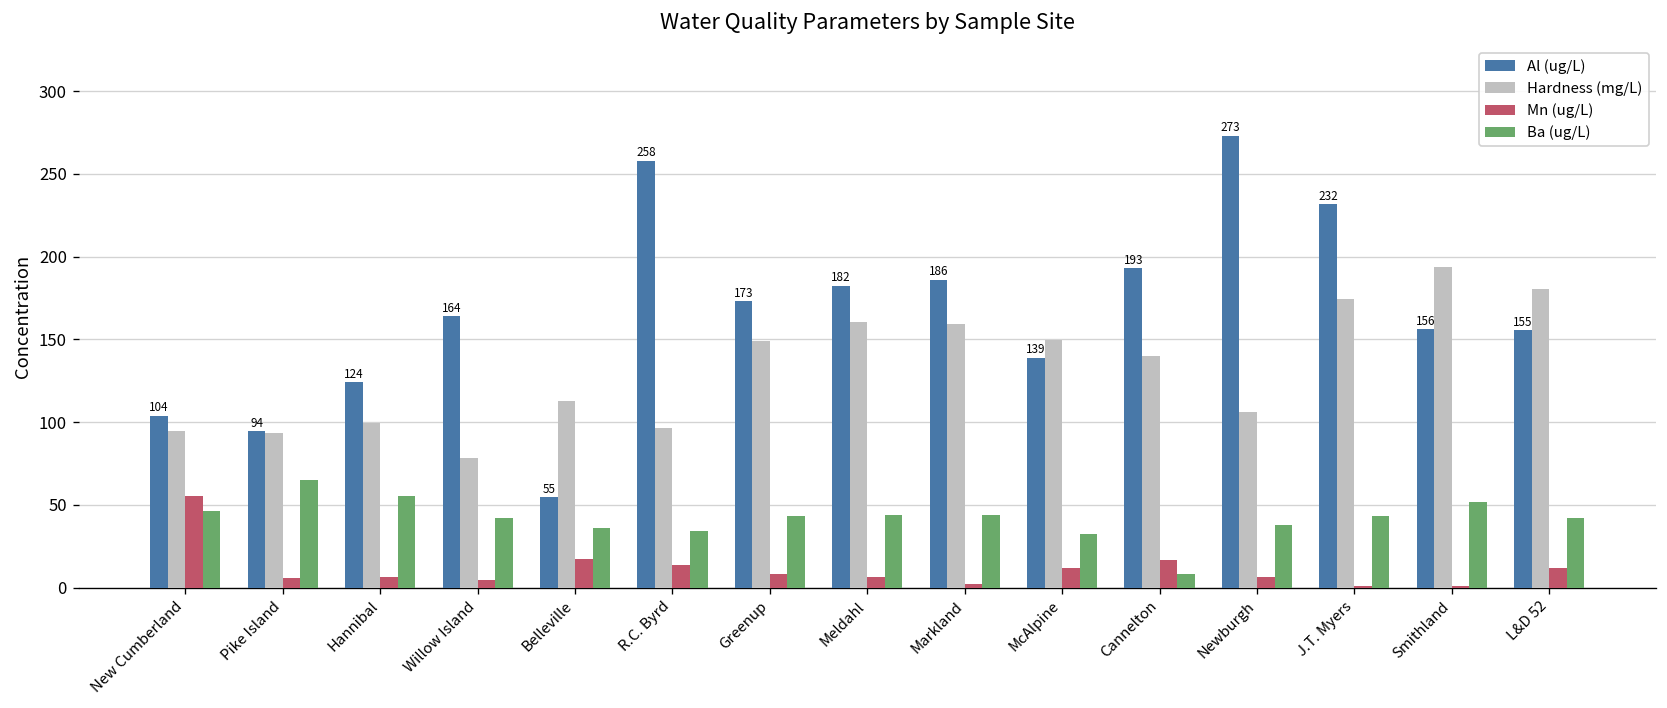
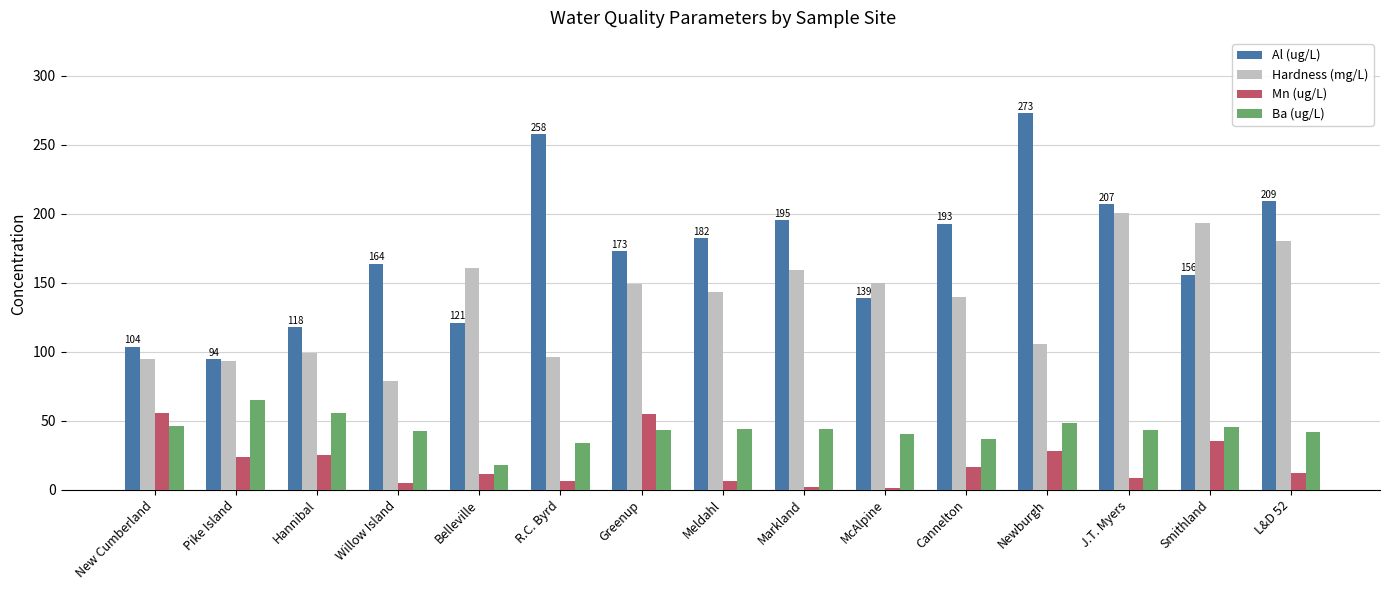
  {
    "Al (ug/L)": {
      "New Cumberland": 104,
      "Pike Island": 94,
-     "Hannibal": 124,
+     "Hannibal": 118,
      "Willow Island": 164,
-     "Belleville": 55,
+     "Belleville": 121,
      "R.C. Byrd": 258,
      "Greenup": 173,
      "Meldahl": 182,
-     "Markland": 186,
+     "Markland": 195,
      "McAlpine": 139,
      "Cannelton": 193,
      "Newburgh": 273,
-     "J.T. Myers": 232,
+     "J.T. Myers": 207,
      "Smithland": 156,
-     "L&D 52": 155
+     "L&D 52": 209
    },
    "Hardness (mg/L)": {
      "New Cumberland": 95,
      "Hannibal": 99,
      "Willow Island": 79,
-     "Belleville": 113,
+     "Belleville": 161,
      "R.C. Byrd": 97,
      "Greenup": 149,
-     "Meldahl": 161,
+     "Meldahl": 143,
      "Markland": 159,
      "McAlpine": 150,
      "Cannelton": 140,
      "Newburgh": 106,
-     "J.T. Myers": 175,
+     "J.T. Myers": 201,
      "Smithland": 194,
      "L&D 52": 180
    },
    "Mn (ug/L)": {
      "New Cumberland": 55,
-     "Pike Island": 6,
-     "Hannibal": 7,
+     "Pike Island": 24,
+     "Hannibal": 26,
      "Willow Island": 5,
-     "Belleville": 18,
-     "R.C. Byrd": 14,
-     "Greenup": 9,
+     "Belleville": 11,
+     "R.C. Byrd": 7,
+     "Greenup": 55,
      "Meldahl": 6,
      "Markland": 2,
-     "McAlpine": 12,
+     "McAlpine": 1,
      "Cannelton": 17,
-     "Newburgh": 7,
-     "J.T. Myers": 1,
-     "Smithland": 1,
+     "Newburgh": 28,
+     "J.T. Myers": 8,
+     "Smithland": 35,
      "L&D 52": 12
    },
    "Ba (ug/L)": {
      "New Cumberland": 46,
      "Pike Island": 65,
      "Hannibal": 55,
      "Willow Island": 42,
-     "Belleville": 36,
+     "Belleville": 18,
      "R.C. Byrd": 34,
      "Greenup": 43,
      "Meldahl": 44,
      "Markland": 44,
-     "McAlpine": 32,
-     "Cannelton": 8,
-     "Newburgh": 38,
+     "McAlpine": 40,
+     "Cannelton": 37,
+     "Newburgh": 49,
      "J.T. Myers": 43,
-     "Smithland": 52,
+     "Smithland": 45,
      "L&D 52": 42
    }
  }
